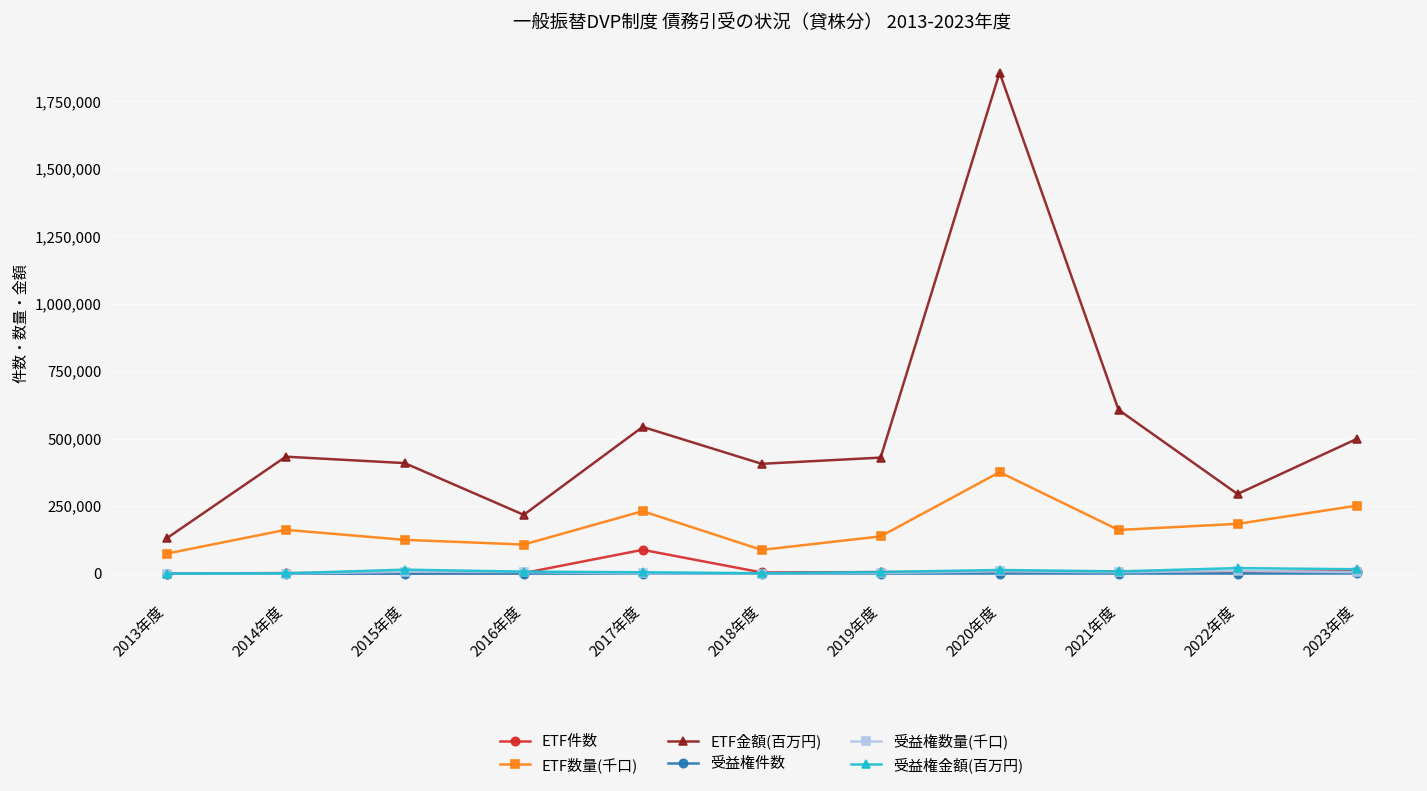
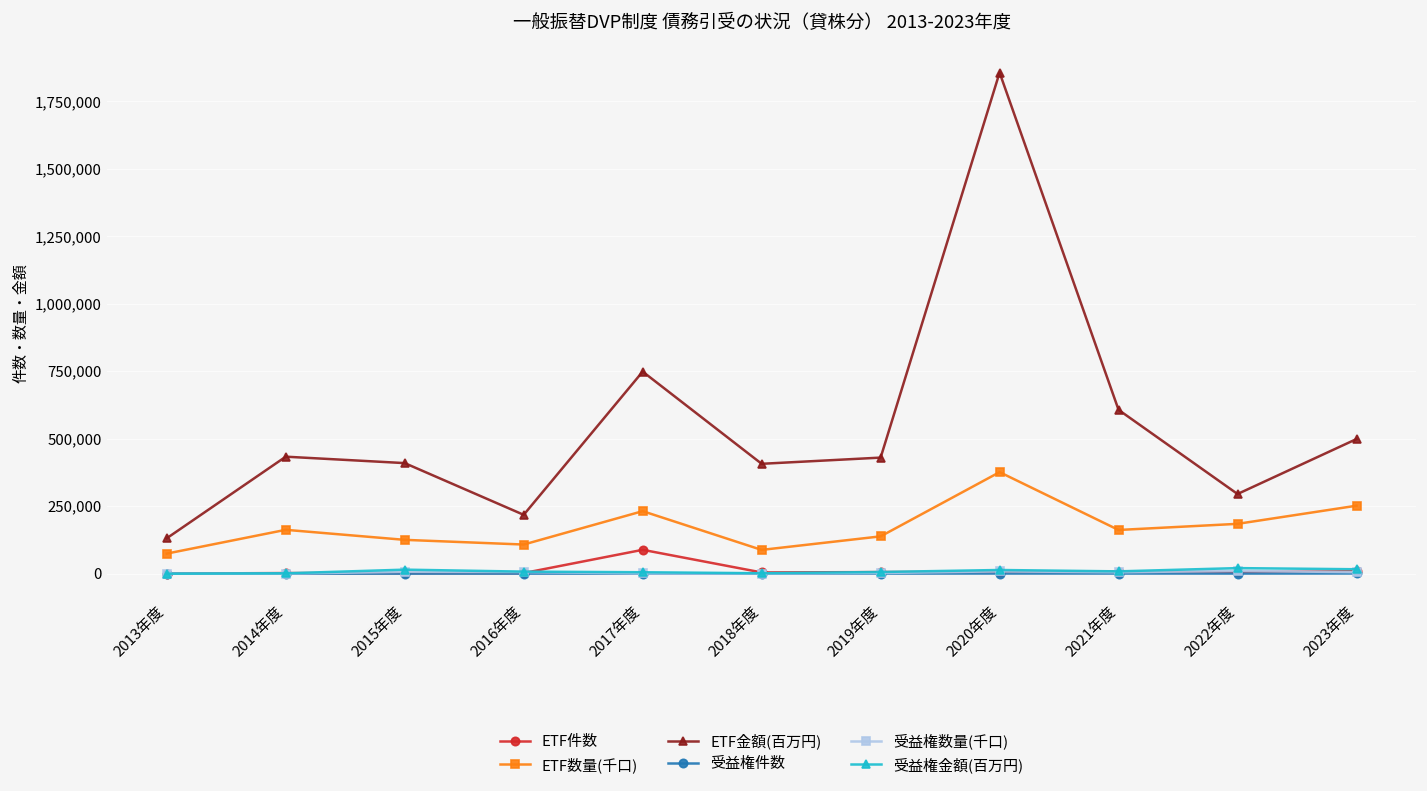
  {
    "ETF件数": {
      "2017年度": "90,000"
    },
    "ETF数量(千口)": {
      "2013年度": "70,000",
      "2014年度": "160,000",
      "2015年度": "130,000",
      "2016年度": "110,000",
      "2017年度": "230,000",
      "2018年度": "90,000",
      "2019年度": "140,000",
      "2020年度": "380,000",
      "2021年度": "160,000",
      "2022年度": "180,000",
      "2023年度": "250,000"
    },
    "ETF金額(百万円)": {
      "2013年度": "130,000",
      "2014年度": "430,000",
      "2015年度": "410,000",
      "2016年度": "220,000",
-     "2017年度": "540,000",
+     "2017年度": "750,000",
      "2018年度": "410,000",
      "2019年度": "430,000",
      "2020年度": "1,860,000",
      "2021年度": "610,000",
      "2022年度": "300,000",
      "2023年度": "500,000"
    }
  }
